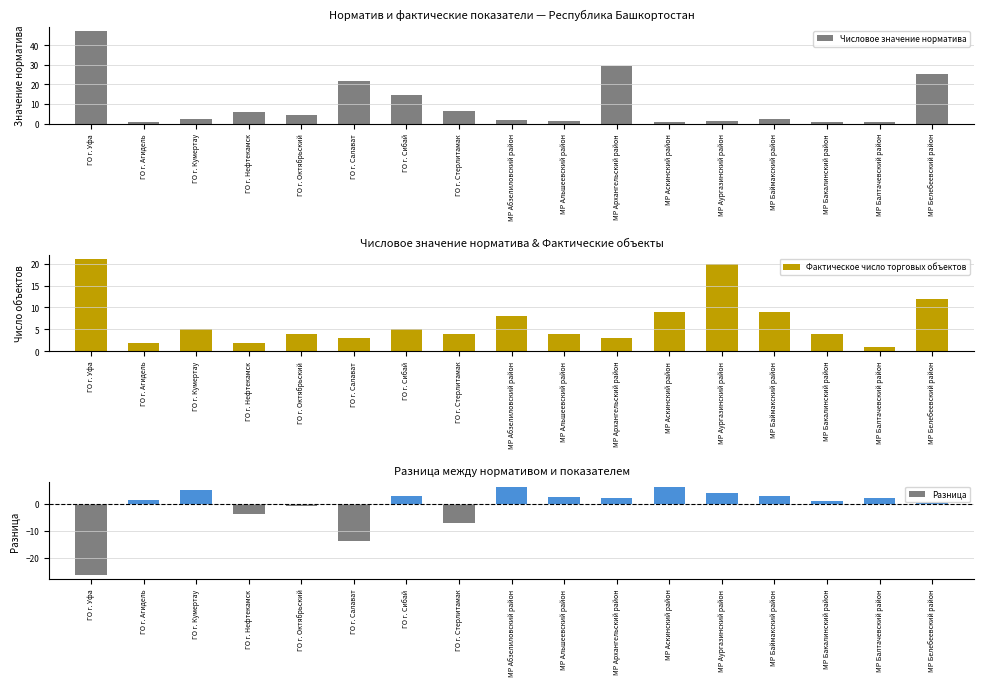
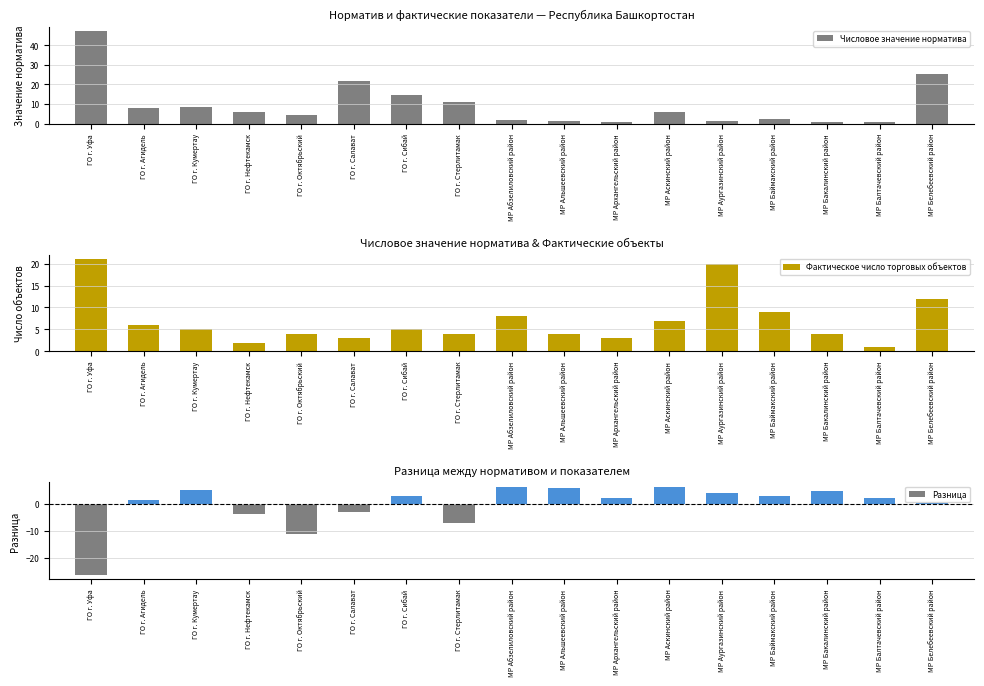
  {
    "Норматив и фактические показатели — Республика Башкортостан": {
      "ГО г. Уфа": 47,
-     "ГО г. Агидель": 1,
-     "ГО г. Кумертау": 2,
+     "ГО г. Агидель": 8,
+     "ГО г. Кумертау": 8,
      "ГО г. Нефтекамск": 6,
      "ГО г. Октябрьский": 5,
      "ГО г. Салават": 22,
      "ГО г. Сибай": 15,
-     "ГО г. Стерлитамак": 7,
+     "ГО г. Стерлитамак": 11,
      "МР Абзелиловский район": 2,
      "МР Альшеевский район": 1,
-     "МР Архангельский район": 30,
-     "МР Аскинский район": 1,
+     "МР Архангельский район": 1,
+     "МР Аскинский район": 6,
      "МР Баймакский район": 2,
      "МР Белебеевский район": 26
    },
    "Числовое значение норматива & Фактические объекты": {
      "ГО г. Уфа": 21,
-     "ГО г. Агидель": 2,
+     "ГО г. Агидель": 6,
      "ГО г. Кумертау": 5,
      "ГО г. Нефтекамск": 2,
      "ГО г. Октябрьский": 4,
      "ГО г. Салават": 3,
      "ГО г. Сибай": 5,
      "ГО г. Стерлитамак": 4,
      "МР Абзелиловский район": 8,
      "МР Альшеевский район": 4,
      "МР Архангельский район": 3,
-     "МР Аскинский район": 9,
+     "МР Аскинский район": 7,
      "МР Аургазинский район": 20,
      "МР Баймакский район": 9,
      "МР Бакалинский район": 4,
      "МР Балтачевский район": 1,
      "МР Белебеевский район": 12
    },
    "Разница между нормативом и показателем": {
      "ГО г. Уфа": -26,
      "ГО г. Агидель": 1,
      "ГО г. Кумертау": 5,
      "ГО г. Нефтекамск": -4,
-     "ГО г. Октябрьский": -1,
-     "ГО г. Салават": -14,
+     "ГО г. Октябрьский": -11,
+     "ГО г. Салават": -3,
      "ГО г. Сибай": 3,
      "ГО г. Стерлитамак": -7,
      "МР Абзелиловский район": 6,
-     "МР Альшеевский район": 3,
+     "МР Альшеевский район": 6,
      "МР Архангельский район": 2,
      "МР Аскинский район": 6,
      "МР Аургазинский район": 4,
      "МР Баймакский район": 3,
-     "МР Бакалинский район": 1,
+     "МР Бакалинский район": 5,
      "МР Балтачевский район": 2
    }
  }
